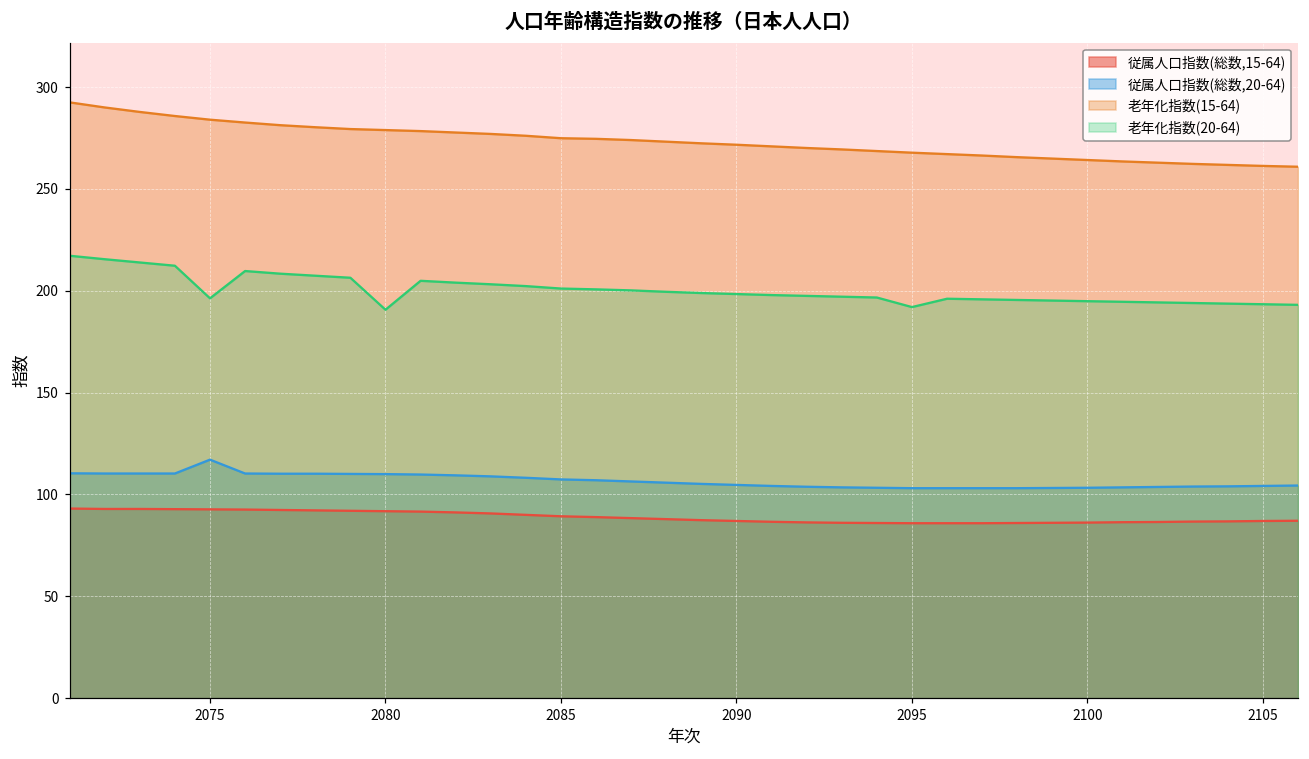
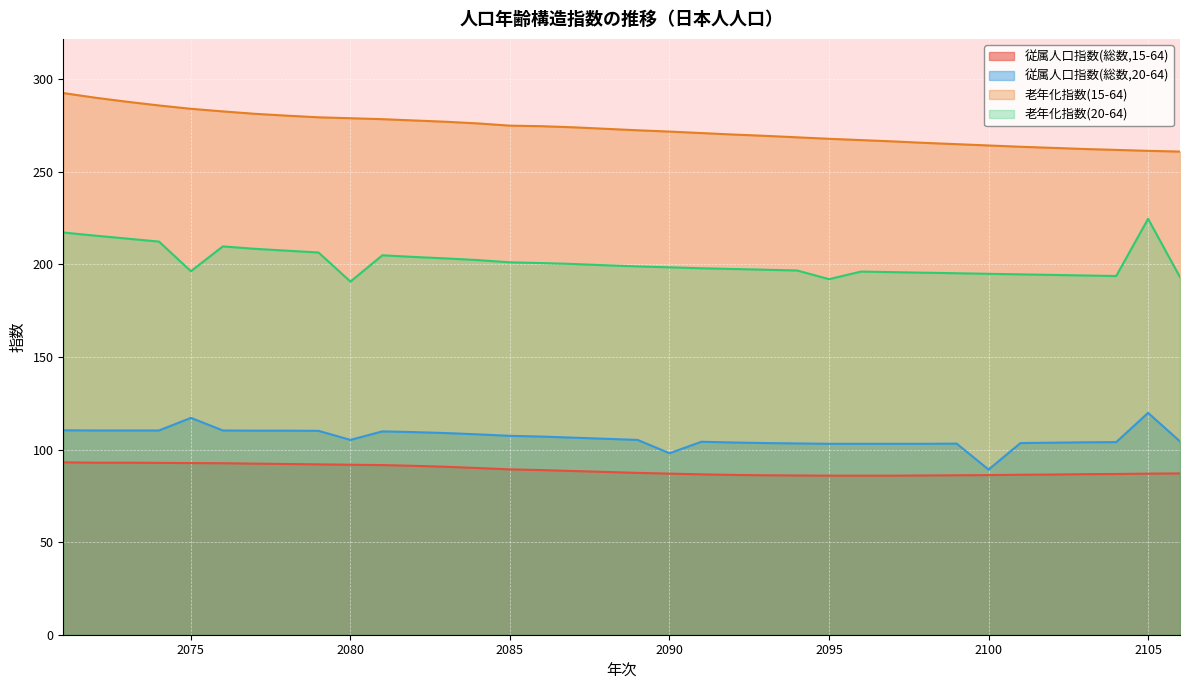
  {
    "従属人口指数(総数,20-64)": {
      "2075": 117,
-     "2080": 110,
+     "2080": 105,
      "2085": 107,
-     "2090": 105,
+     "2090": 98,
      "2095": 103,
-     "2100": 103,
-     "2105": 104
+     "2100": 89,
+     "2105": 120
    },
    "老年化指数(20-64)": {
      "2075": 196,
      "2080": 191,
      "2085": 201,
      "2090": 198,
      "2095": 192,
      "2100": 195,
-     "2105": 193
+     "2105": 225
    }
  }
